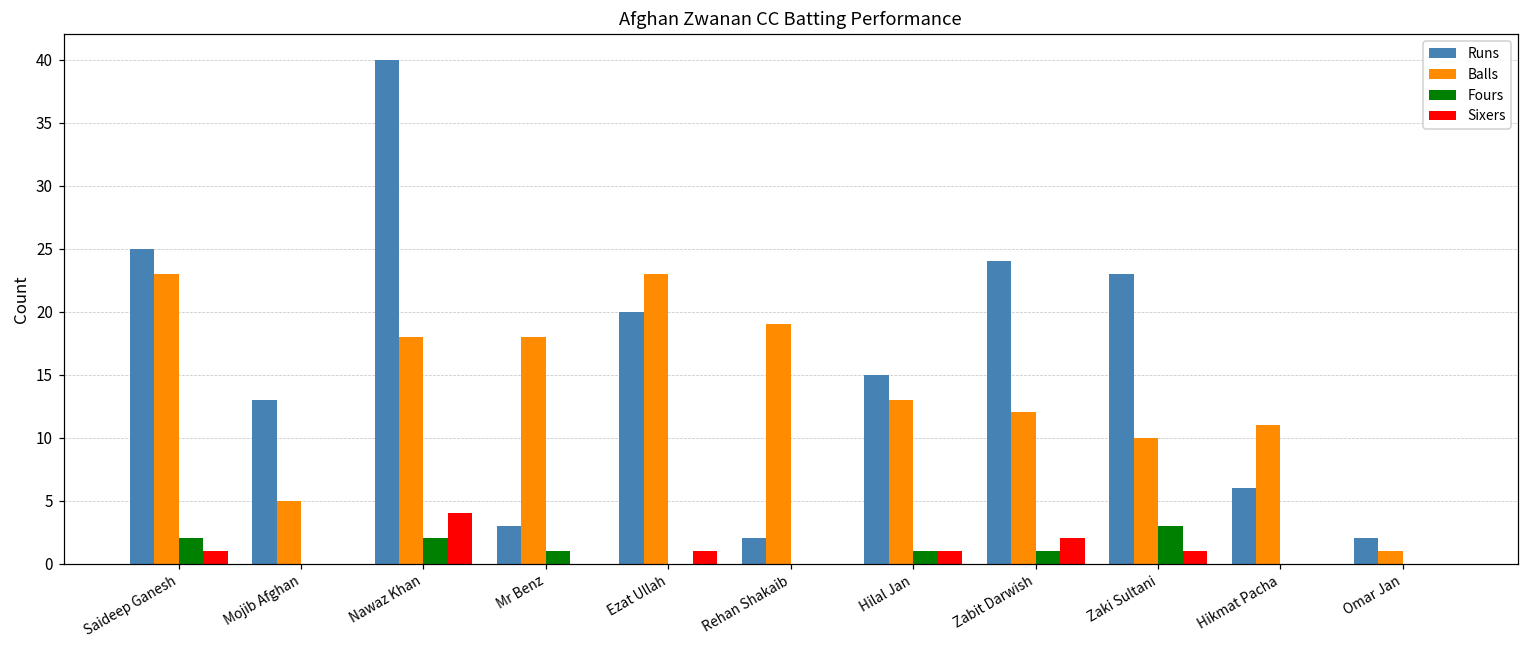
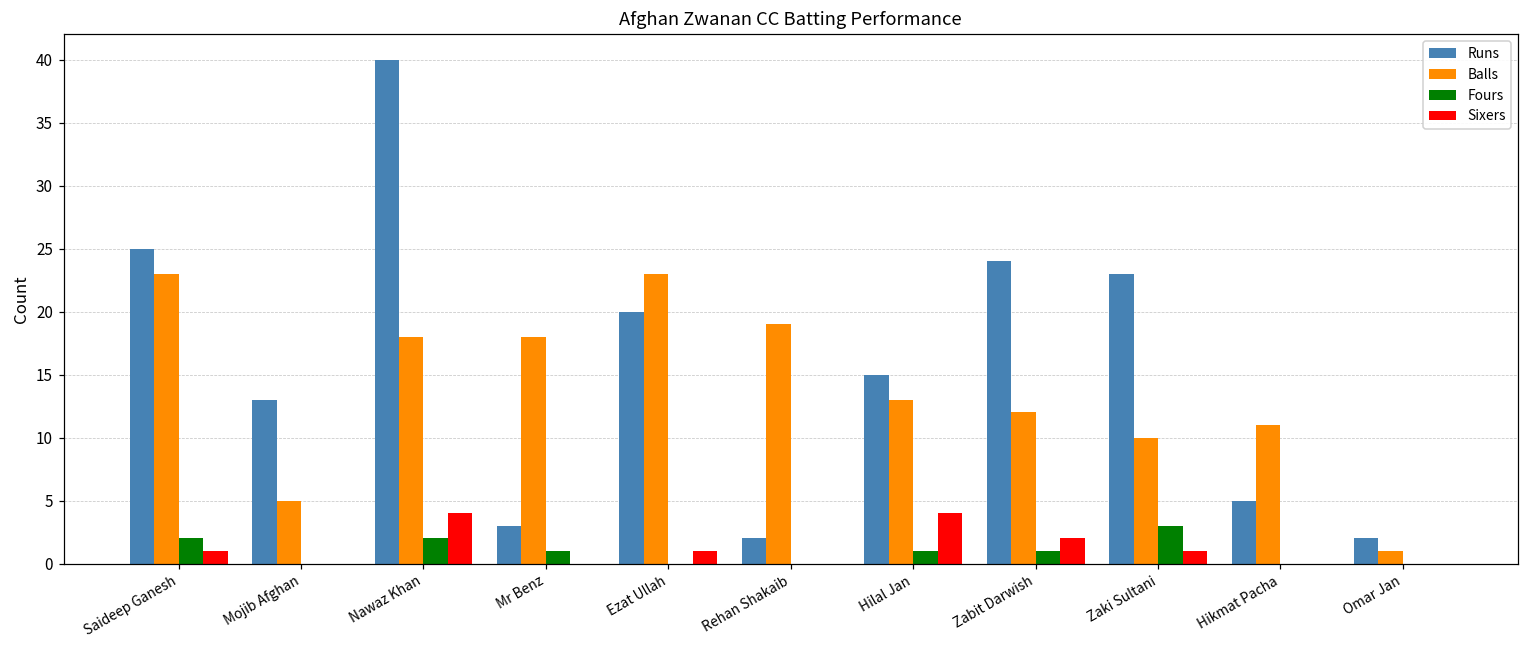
  {
    "Runs": {
      "Saideep Ganesh": 25,
      "Mojib Afghan": 13,
      "Nawaz Khan": 40,
      "Mr Benz": 3,
      "Ezat Ullah": 20,
      "Rehan Shakaib": 2,
      "Hilal Jan": 15,
      "Zabit Darwish": 24,
      "Zaki Sultani": 23,
-     "Hikmat Pacha": 6,
+     "Hikmat Pacha": 5,
      "Omar Jan": 2
    },
    "Balls": {
      "Saideep Ganesh": 23,
      "Mojib Afghan": 5,
      "Nawaz Khan": 18,
      "Mr Benz": 18,
      "Ezat Ullah": 23,
      "Rehan Shakaib": 19,
      "Hilal Jan": 13,
      "Zabit Darwish": 12,
      "Zaki Sultani": 10,
      "Hikmat Pacha": 11,
      "Omar Jan": 1
    },
    "Fours": {
      "Saideep Ganesh": 2,
      "Mojib Afghan": 0,
      "Nawaz Khan": 2,
      "Mr Benz": 1,
      "Ezat Ullah": 0,
      "Rehan Shakaib": 0,
      "Hilal Jan": 1,
      "Zabit Darwish": 1,
      "Zaki Sultani": 3,
      "Hikmat Pacha": 0,
      "Omar Jan": 0
    },
    "Sixers": {
      "Saideep Ganesh": 1,
      "Mojib Afghan": 0,
      "Nawaz Khan": 4,
      "Mr Benz": 0,
      "Ezat Ullah": 1,
      "Rehan Shakaib": 0,
-     "Hilal Jan": 1,
+     "Hilal Jan": 4,
      "Zabit Darwish": 2,
      "Zaki Sultani": 1,
      "Hikmat Pacha": 0,
      "Omar Jan": 0
    }
  }
